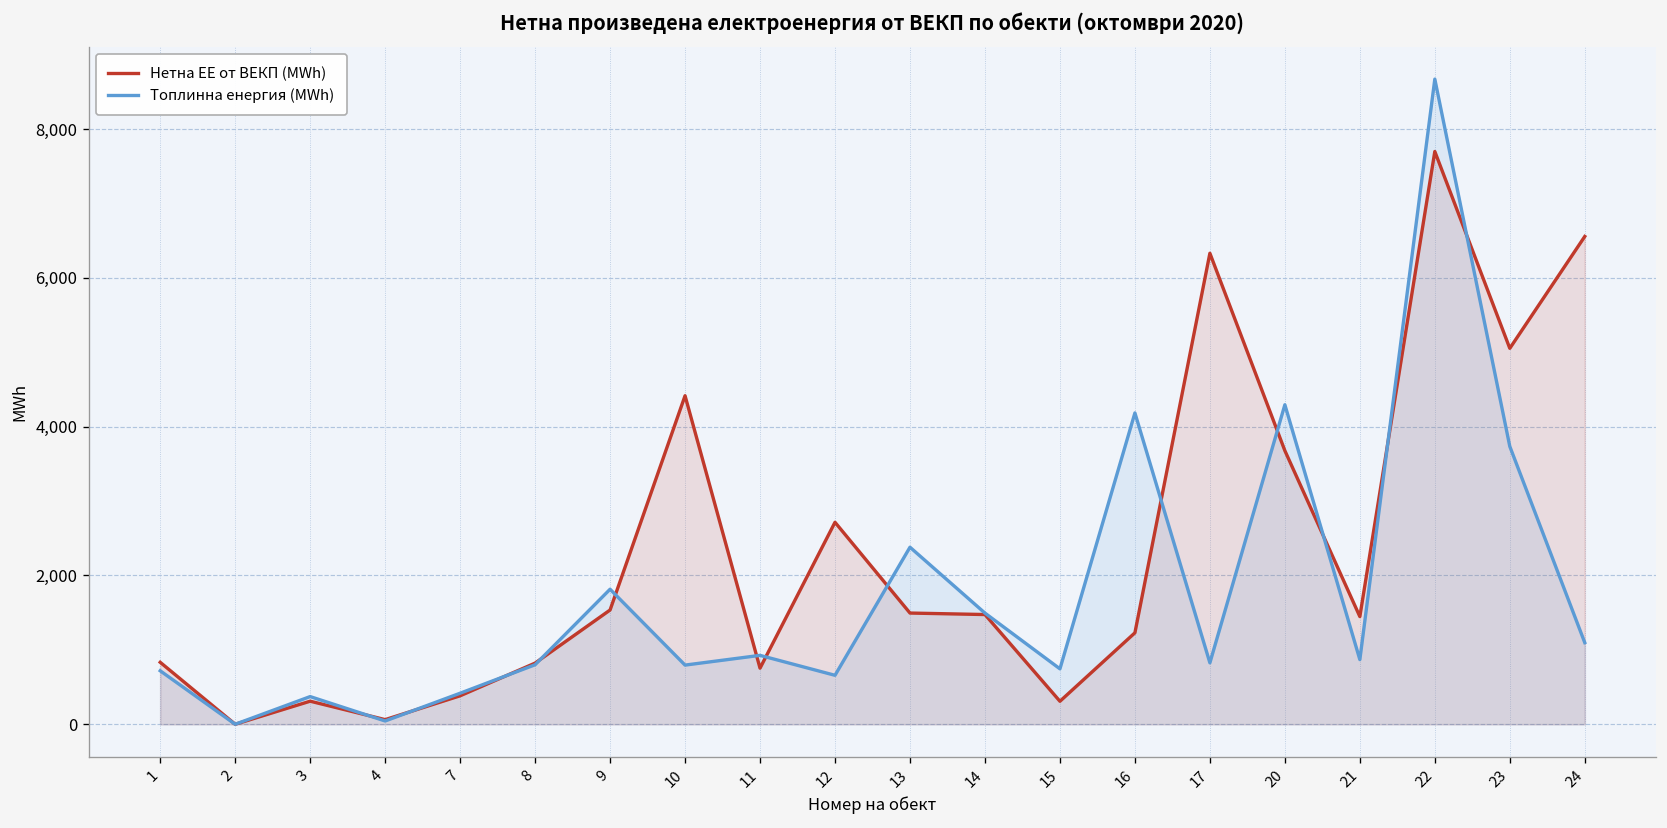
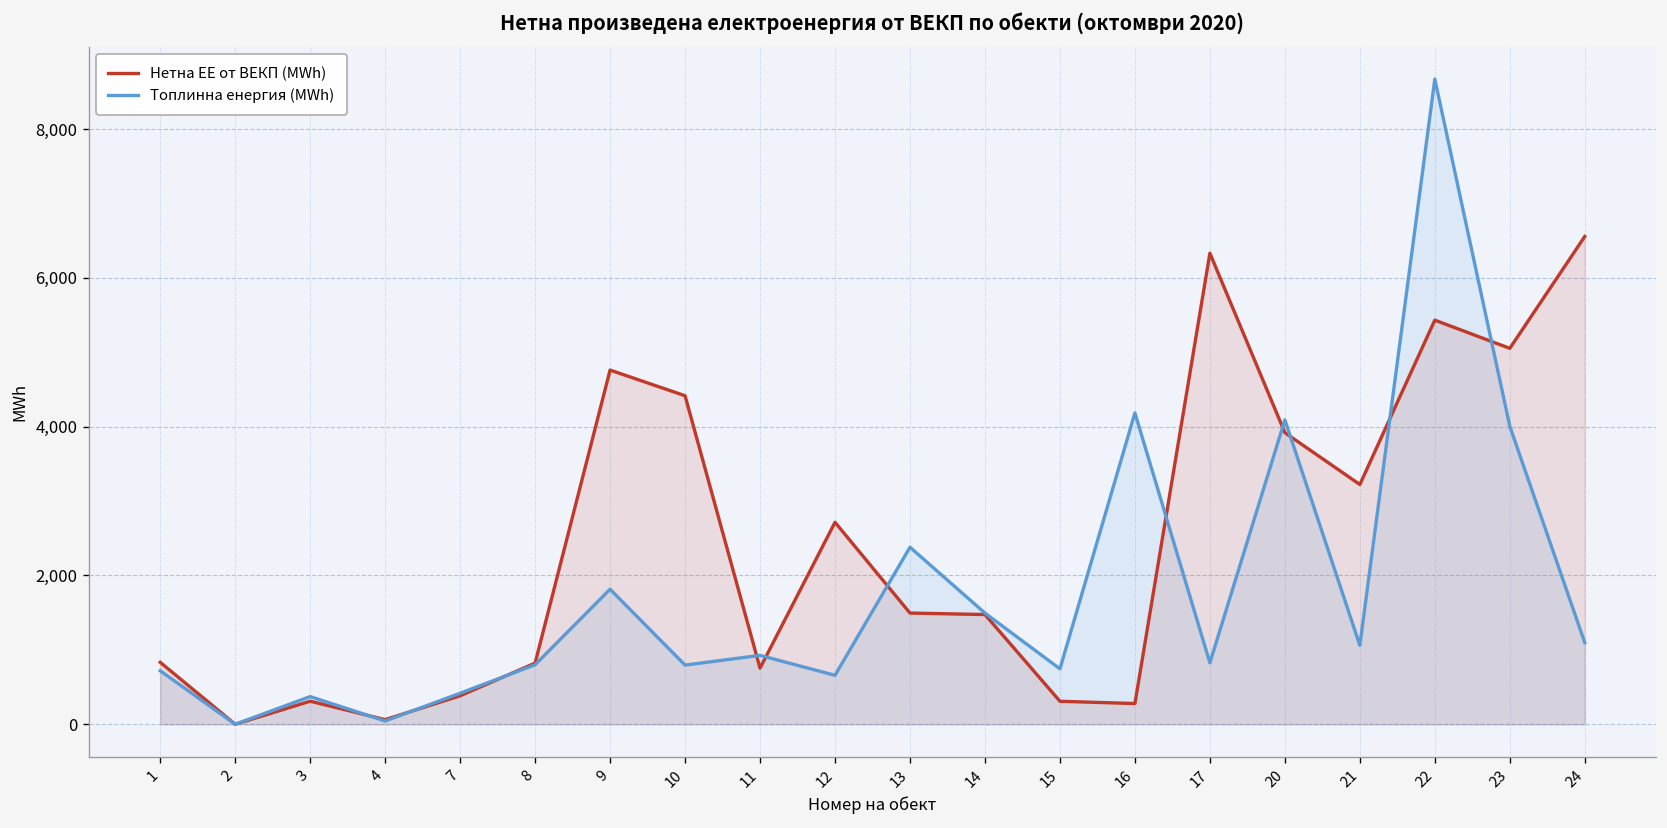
  {
    "Нетна ЕЕ от ВЕКП (MWh)": {
      "1": "800",
      "3": "300",
-     "9": "1,500",
+     "9": "4,800",
      "10": "4,400",
      "11": "800",
      "12": "2,700",
      "13": "1,500",
      "15": "300",
-     "16": "1,200",
+     "16": "300",
      "17": "6,300",
-     "20": "3,700",
-     "21": "1,400",
-     "22": "7,700",
+     "20": "3,900",
+     "21": "3,200",
+     "22": "5,400",
      "23": "5,100",
      "24": "6,600"
    },
    "Топлинна енергия (MWh)": {
      "1": "700",
      "3": "400",
      "9": "1,800",
      "10": "800",
      "11": "900",
      "12": "700",
      "13": "2,400",
      "15": "700",
      "16": "4,200",
      "17": "800",
-     "20": "4,300",
-     "21": "900",
+     "20": "4,100",
+     "21": "1,100",
      "22": "8,700",
-     "23": "3,700",
+     "23": "4,000",
      "24": "1,100"
    }
  }
